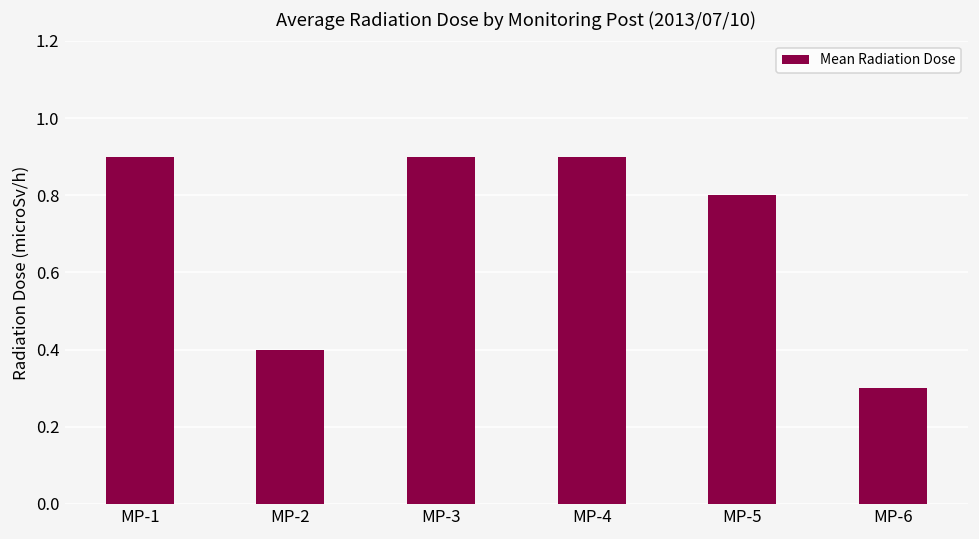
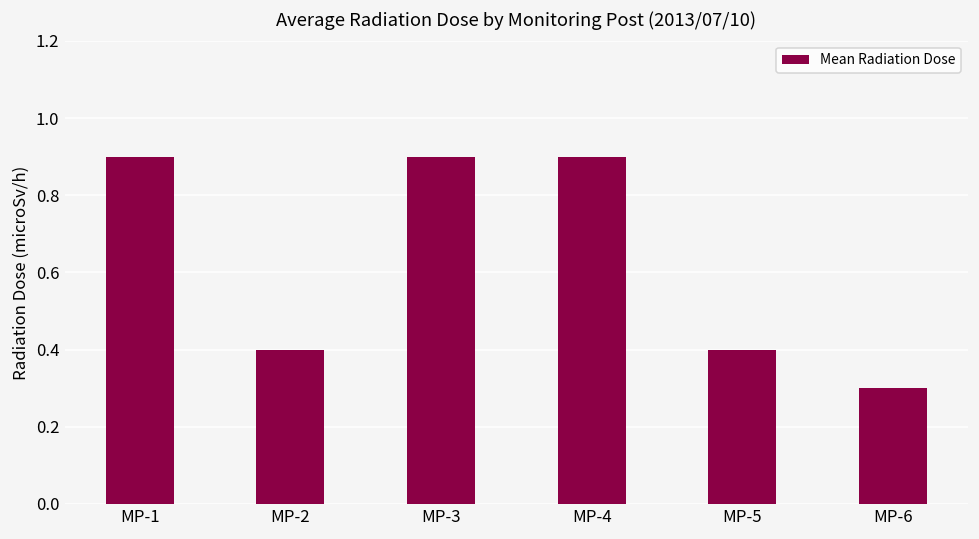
  {
    "MP-1": 0.9,
    "MP-2": 0.4,
    "MP-3": 0.9,
    "MP-4": 0.9,
-   "MP-5": 0.8,
+   "MP-5": 0.4,
    "MP-6": 0.3
  }
